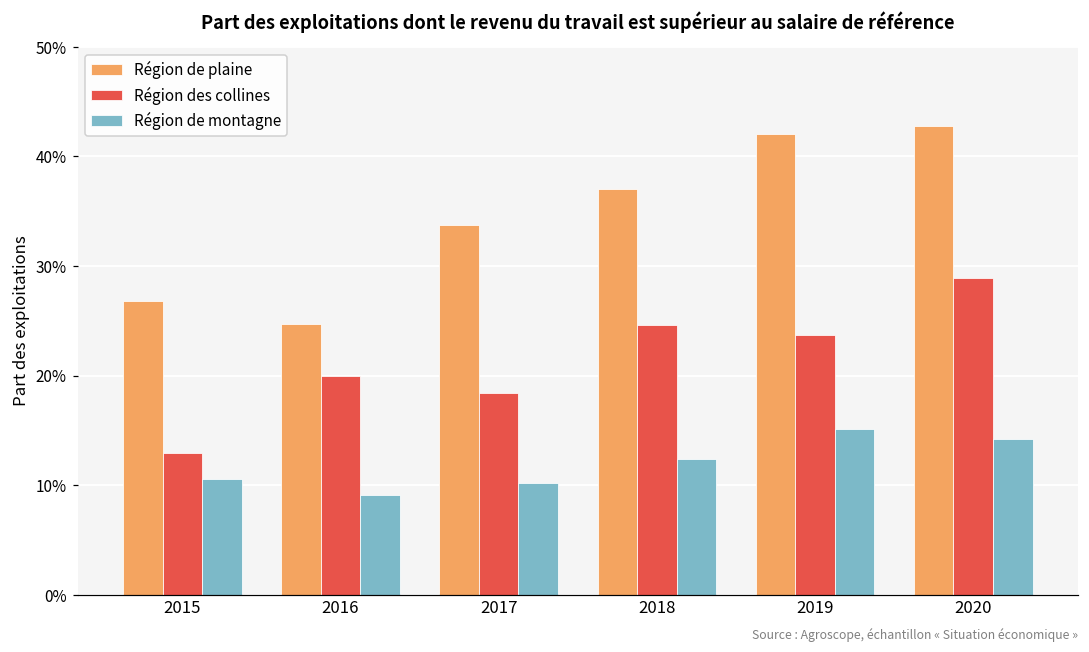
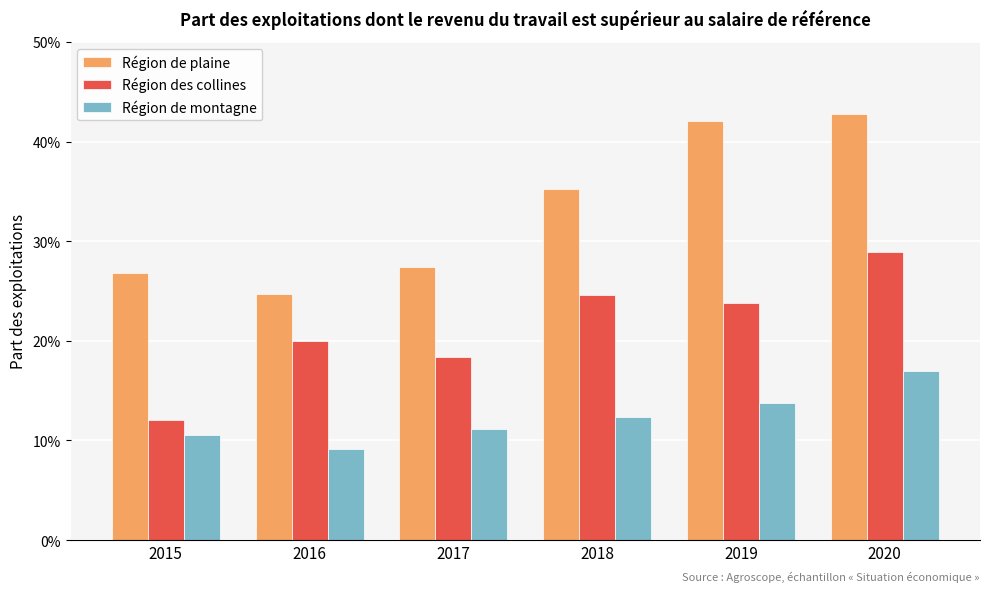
  {
    "Région de plaine": {
      "2015": "27%",
      "2016": "25%",
-     "2017": "34%",
-     "2018": "37%",
+     "2017": "27%",
+     "2018": "35%",
      "2019": "42%",
      "2020": "43%"
    },
    "Région des collines": {
-     "2015": "13%",
+     "2015": "12%",
      "2016": "20%",
      "2017": "18%",
      "2018": "25%",
      "2019": "24%",
      "2020": "29%"
    },
    "Région de montagne": {
      "2015": "11%",
      "2016": "9%",
-     "2017": "10%",
+     "2017": "11%",
      "2018": "12%",
-     "2019": "15%",
-     "2020": "14%"
+     "2019": "14%",
+     "2020": "17%"
    }
  }
